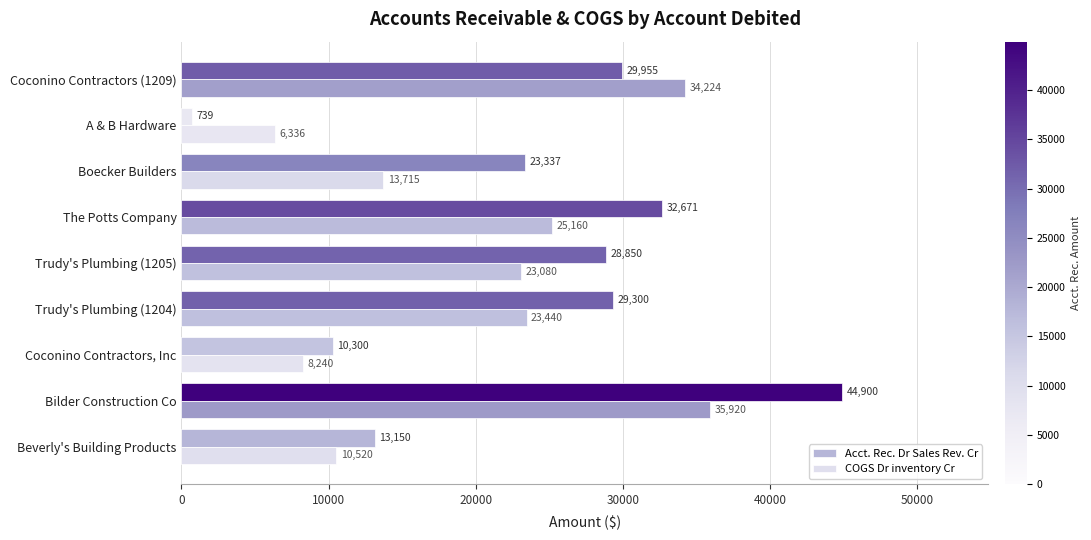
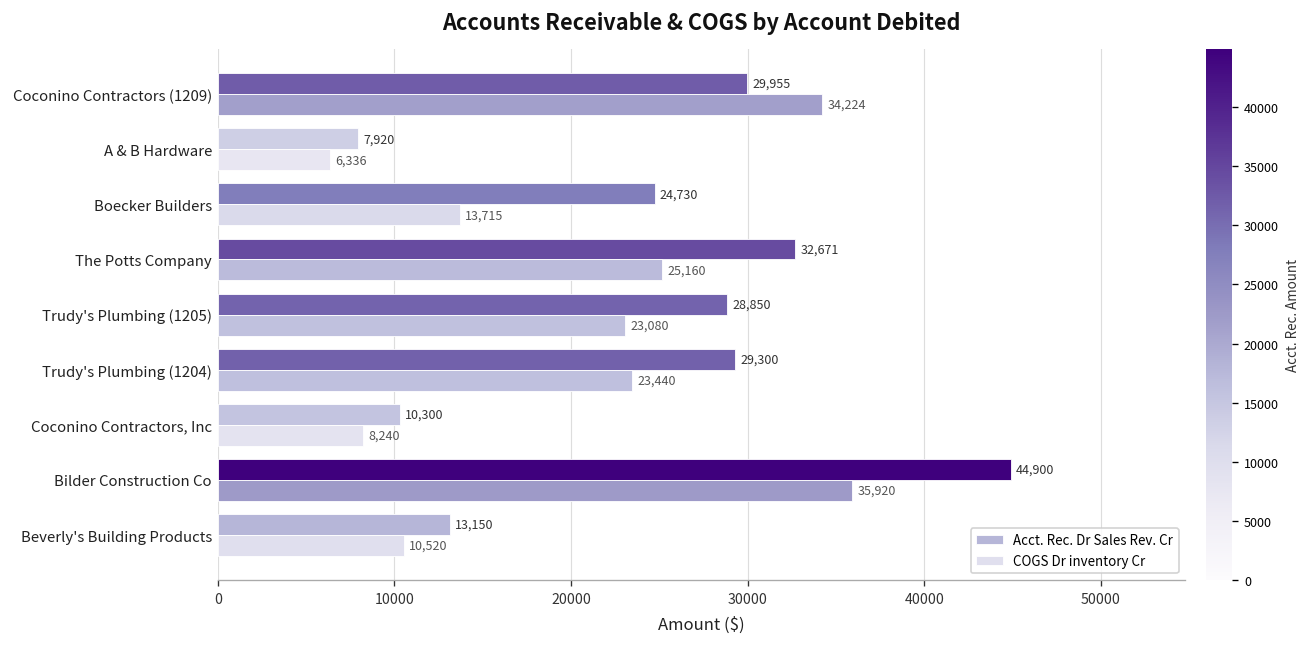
  {
    "Acct. Rec. Dr Sales Rev. Cr": {
      "Coconino Contractors (1209)": "29,955",
-     "A & B Hardware": "739",
-     "Boecker Builders": "23,337",
+     "A & B Hardware": "7,920",
+     "Boecker Builders": "24,730",
      "The Potts Company": "32,671",
      "Trudy's Plumbing (1205)": "28,850",
      "Trudy's Plumbing (1204)": "29,300",
      "Coconino Contractors, Inc": "10,300",
      "Bilder Construction Co": "44,900",
      "Beverly's Building Products": "13,150"
    },
    "COGS Dr inventory Cr": {
      "Coconino Contractors (1209)": "34,224",
      "A & B Hardware": "6,336",
      "Boecker Builders": "13,715",
      "The Potts Company": "25,160",
      "Trudy's Plumbing (1205)": "23,080",
      "Trudy's Plumbing (1204)": "23,440",
      "Coconino Contractors, Inc": "8,240",
      "Bilder Construction Co": "35,920",
      "Beverly's Building Products": "10,520"
    }
  }
